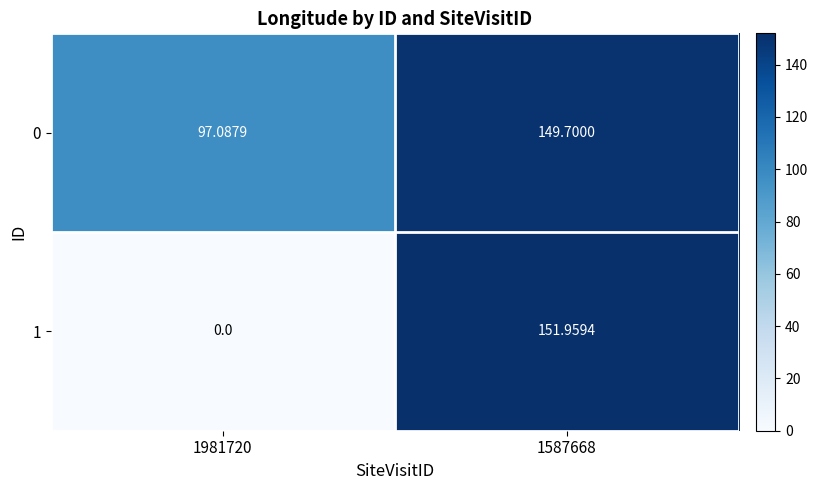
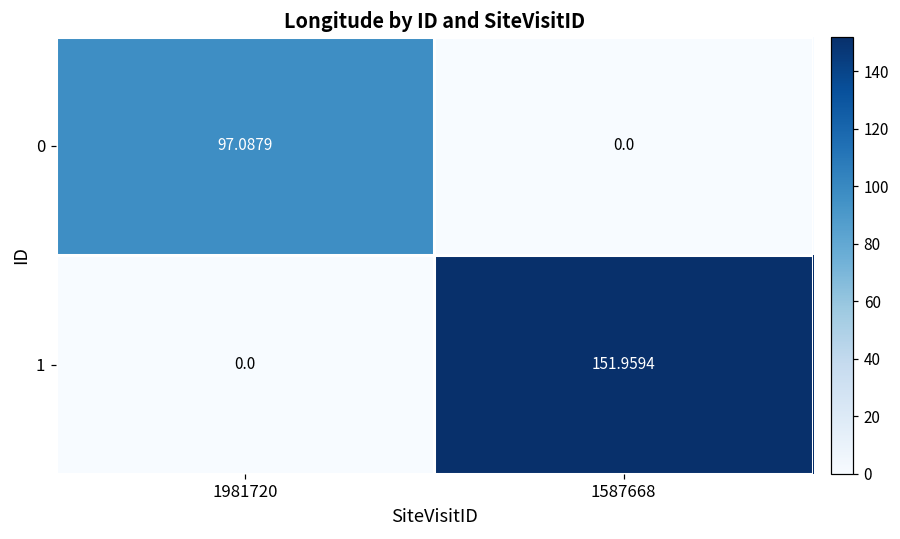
  {
    "0": {
      "1981720": 97.0879,
-     "1587668": 149.7000
+     "1587668": 0.0
    },
    "1": {
      "1981720": 0.0,
      "1587668": 151.9594
    }
  }
